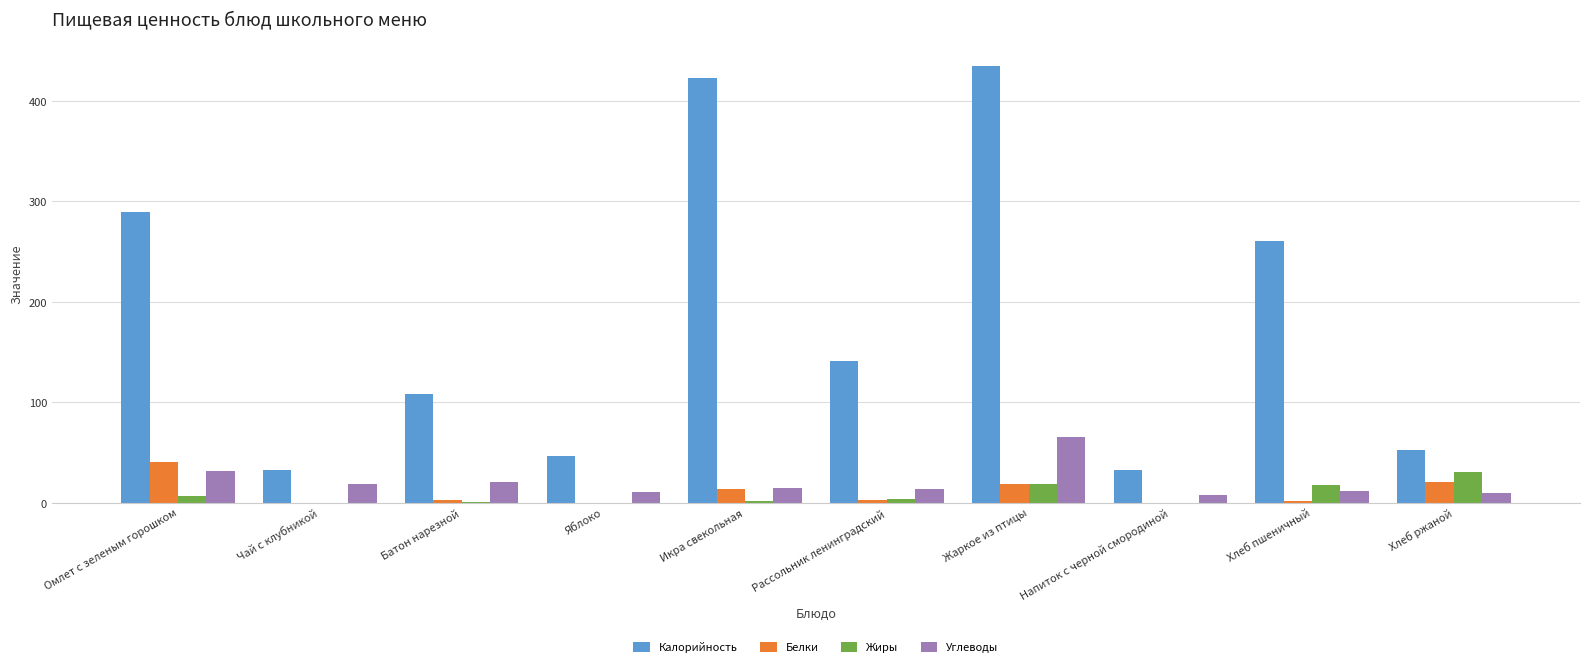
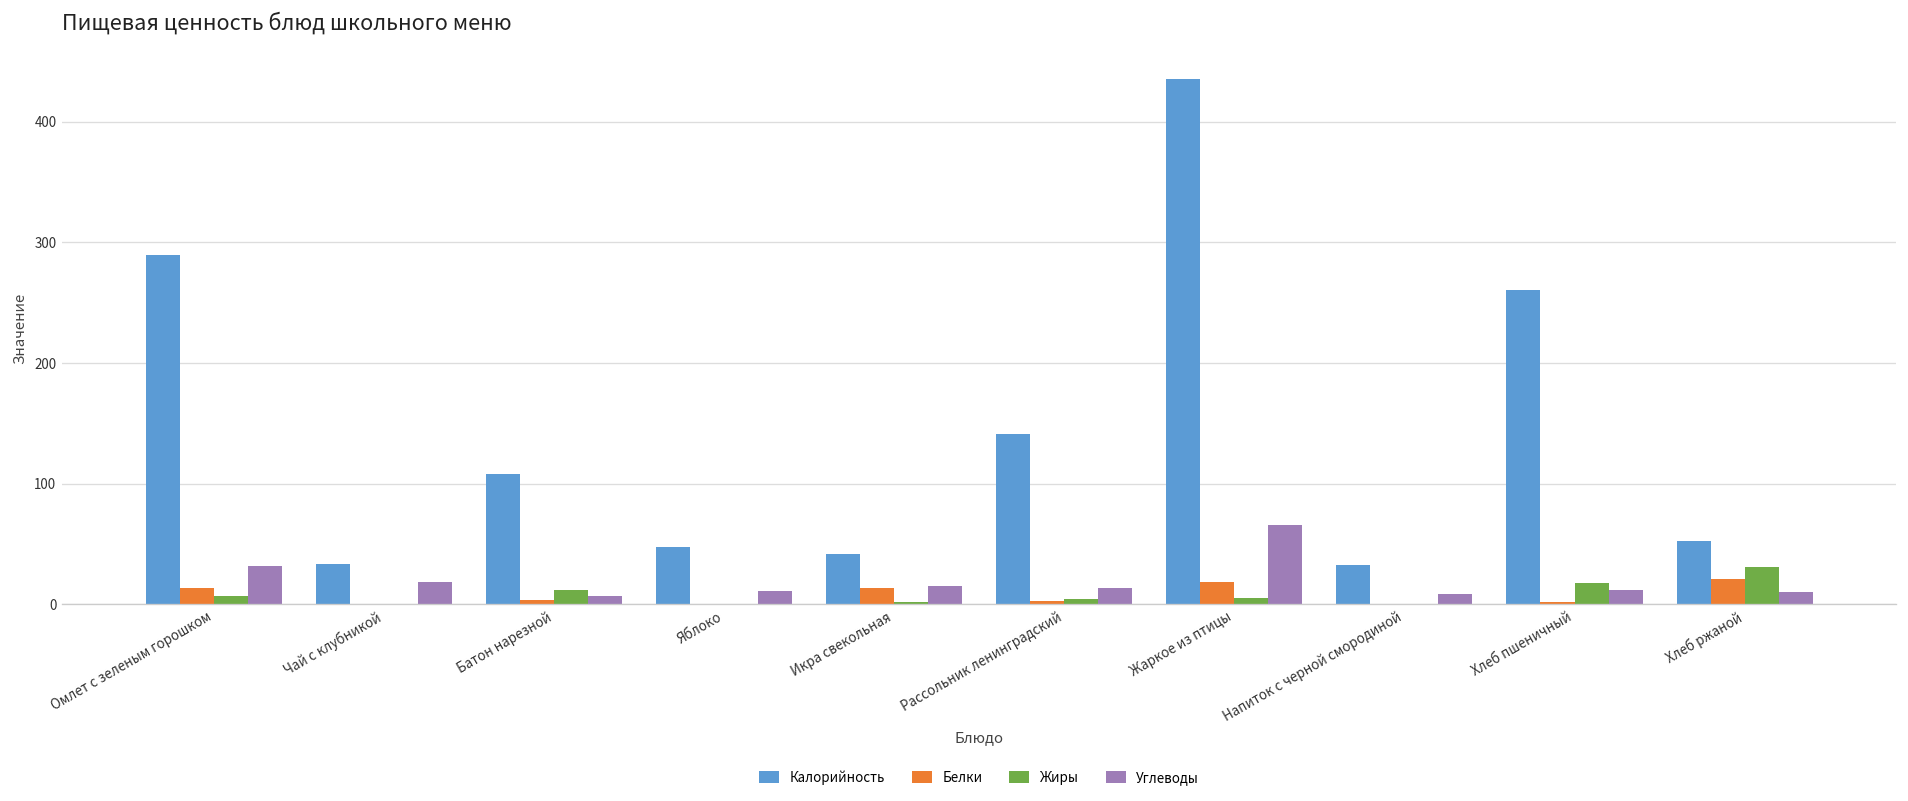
  {
    "Калорийность": {
      "Омлет с зеленым горошком": 290,
      "Чай с клубникой": 33,
      "Батон нарезной": 108,
      "Яблоко": 47,
-     "Икра свекольная": 423,
+     "Икра свекольная": 41,
      "Рассольник ленинградский": 141,
      "Жаркое из птицы": 435,
      "Напиток с черной смородиной": 33,
      "Хлеб пшеничный": 261,
      "Хлеб ржаной": 52
    },
    "Белки": {
-     "Омлет с зеленым горошком": 41,
+     "Омлет с зеленым горошком": 13,
      "Батон нарезной": 3,
      "Икра свекольная": 13,
      "Рассольник ленинградский": 3,
      "Жаркое из птицы": 18,
      "Хлеб ржаной": 21
    },
    "Жиры": {
      "Омлет с зеленым горошком": 7,
-     "Батон нарезной": 1,
+     "Батон нарезной": 12,
      "Рассольник ленинградский": 4,
-     "Жаркое из птицы": 19,
+     "Жаркое из птицы": 5,
      "Хлеб пшеничный": 18,
      "Хлеб ржаной": 30
    },
    "Углеводы": {
      "Омлет с зеленым горошком": 32,
      "Чай с клубникой": 18,
-     "Батон нарезной": 21,
+     "Батон нарезной": 7,
      "Яблоко": 11,
      "Икра свекольная": 15,
      "Рассольник ленинградский": 14,
      "Жаркое из птицы": 66,
      "Напиток с черной смородиной": 8,
      "Хлеб пшеничный": 11,
      "Хлеб ржаной": 10
    }
  }
